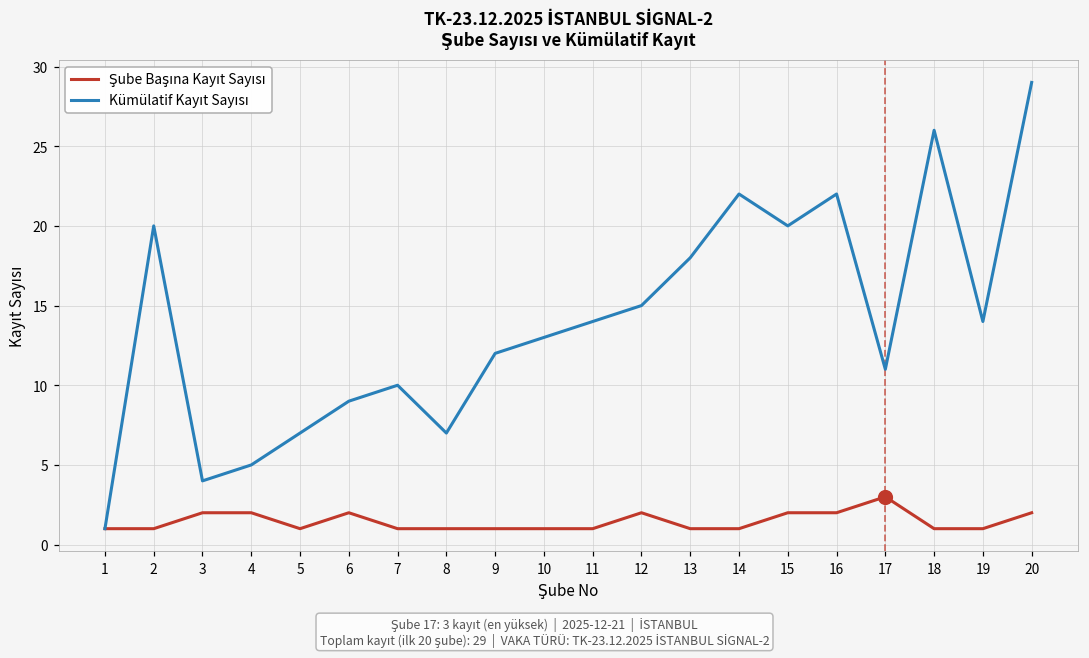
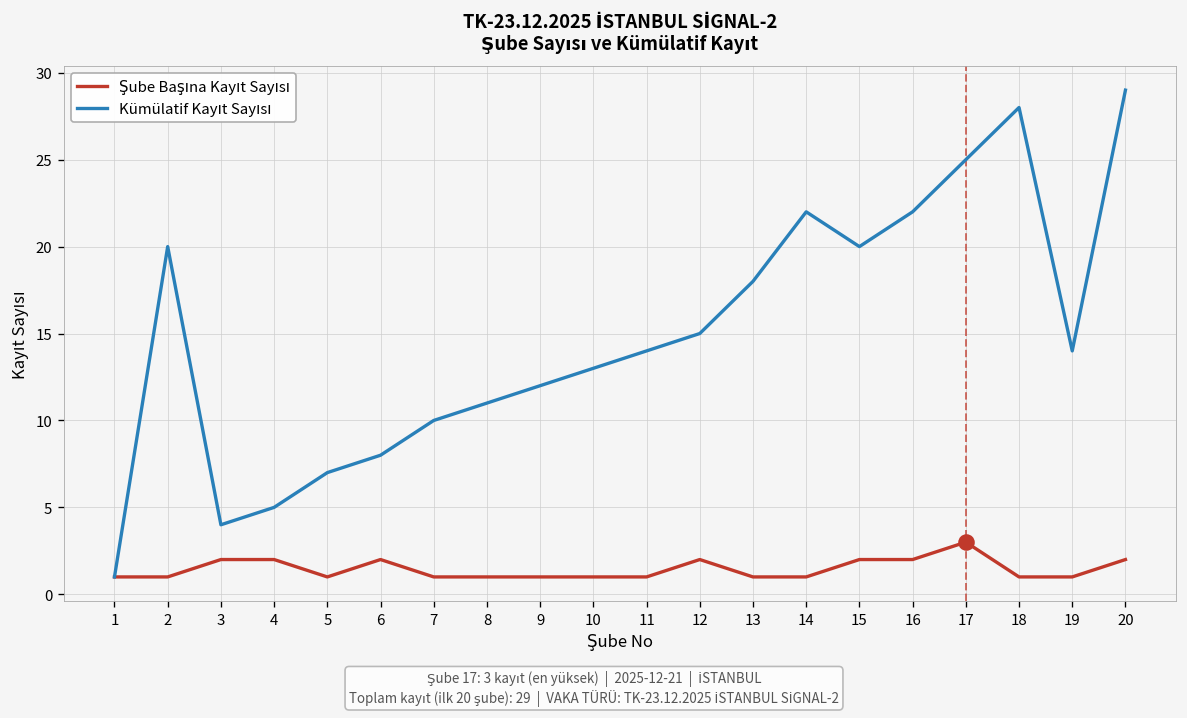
  {
    "Kümülatif Kayıt Sayısı": {
      "2": 20,
      "3": 4,
      "4": 5,
      "5": 7,
-     "6": 9,
+     "6": 8,
      "7": 10,
-     "8": 7,
+     "8": 11,
      "9": 12,
      "10": 13,
      "11": 14,
      "12": 15,
      "13": 18,
      "14": 22,
      "15": 20,
      "16": 22,
-     "17": 11,
-     "18": 26,
+     "17": 25,
+     "18": 28,
      "19": 14,
      "20": 29
    }
  }
